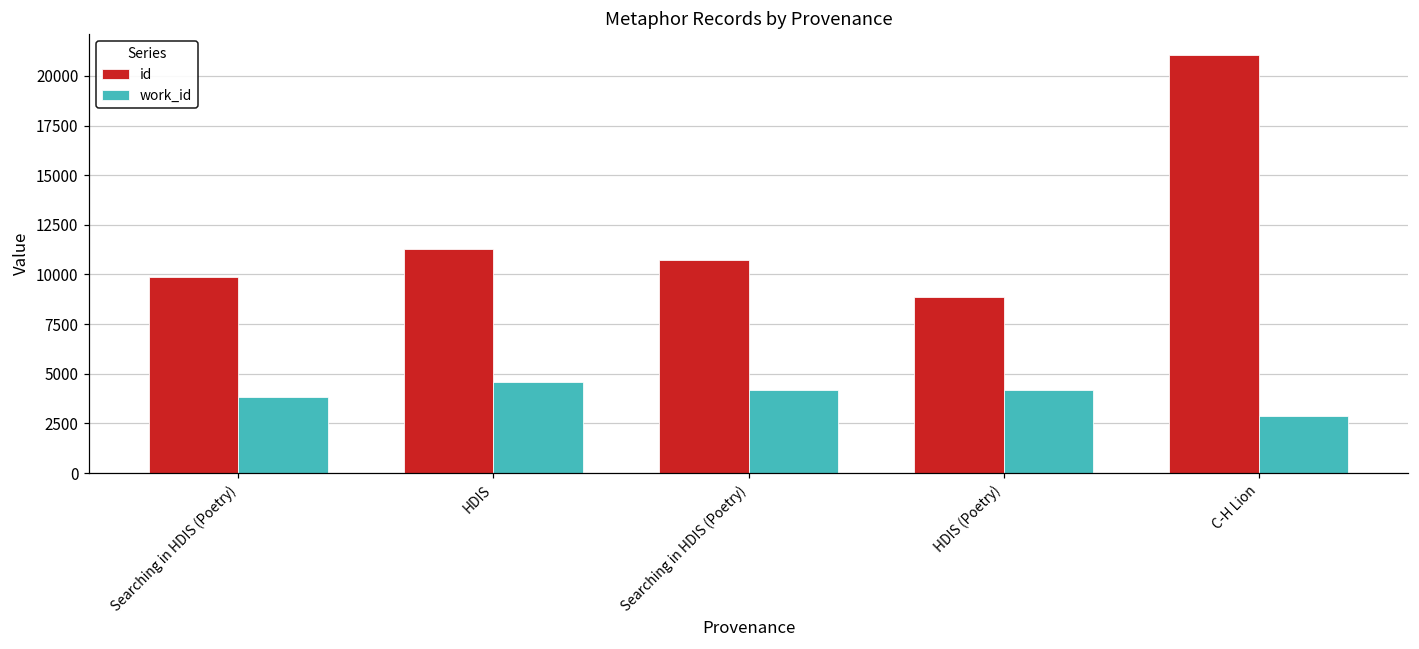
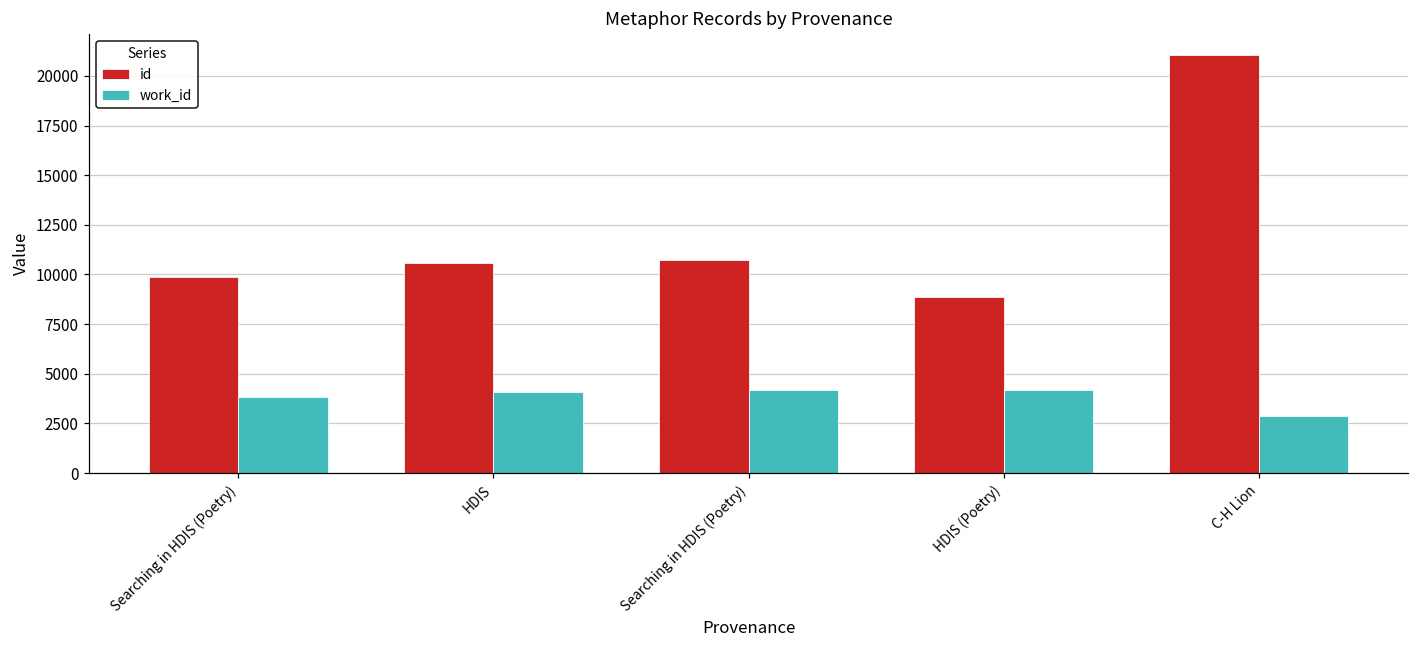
  {
    "id": {
-     "HDIS": 11300,
+     "HDIS": 10600,
      "HDIS (Poetry)": 8900,
      "C-H Lion": 21000
    },
    "work_id": {
-     "HDIS": 4600,
+     "HDIS": 4100,
      "HDIS (Poetry)": 4200,
      "C-H Lion": 2800
    }
  }
